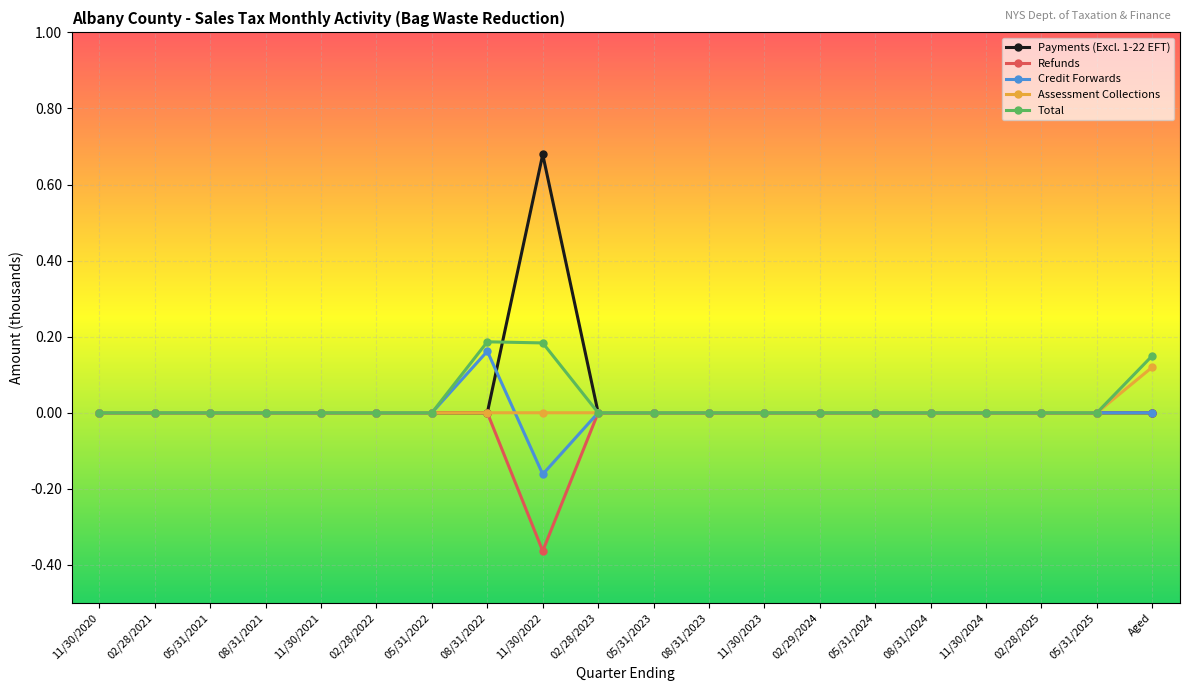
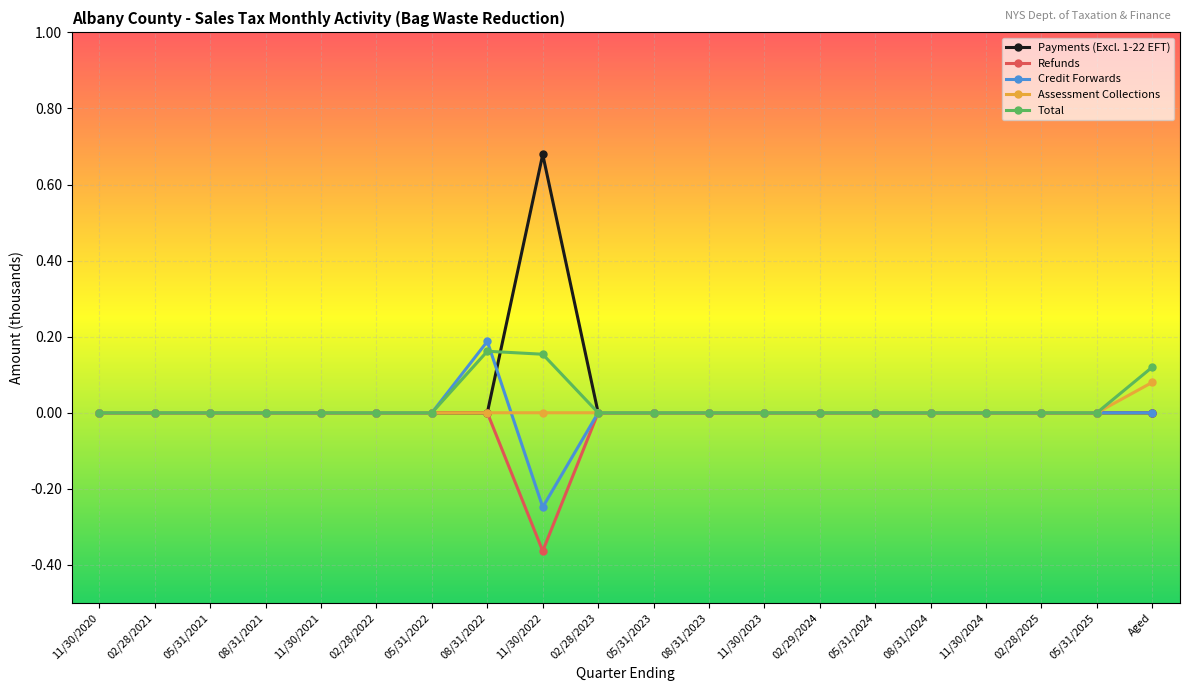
  {
    "Payments (Excl. 1-22 EFT)": {
      "11/30/2022": 0.68
    },
    "Refunds": {
      "11/30/2022": -0.36
    },
    "Credit Forwards": {
-     "08/31/2022": 0.16,
-     "11/30/2022": -0.16
+     "08/31/2022": 0.19,
+     "11/30/2022": -0.25
    },
    "Assessment Collections": {
      "11/30/2022": 0.00,
-     "Aged": 0.12
+     "Aged": 0.08
    },
    "Total": {
-     "08/31/2022": 0.19,
-     "11/30/2022": 0.18,
-     "Aged": 0.15
+     "08/31/2022": 0.16,
+     "11/30/2022": 0.15,
+     "Aged": 0.12
    }
  }
